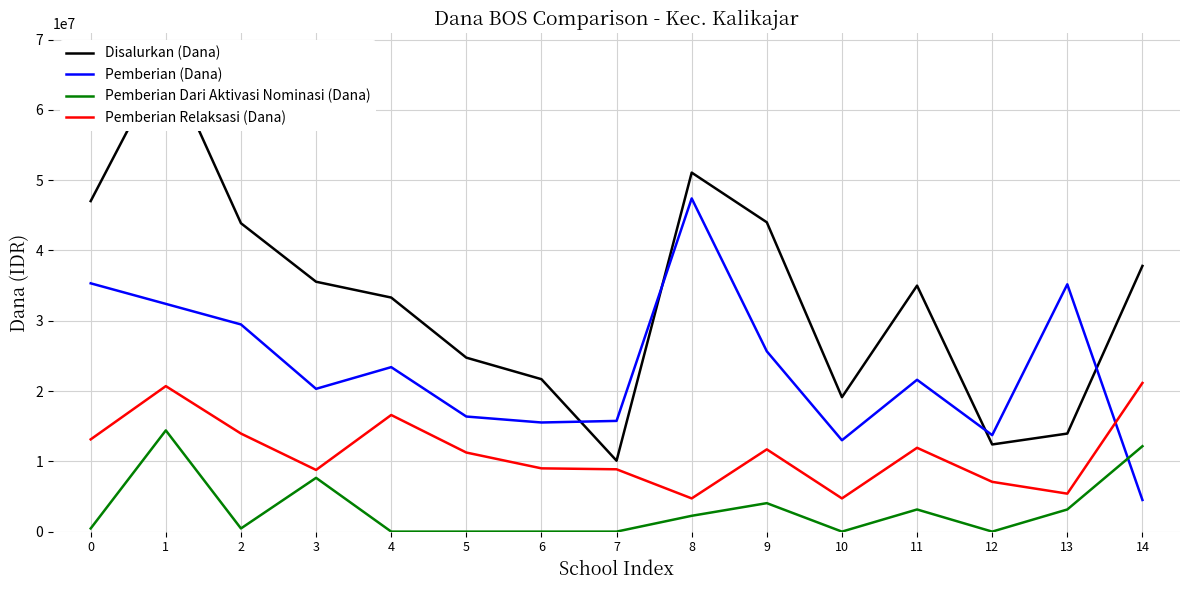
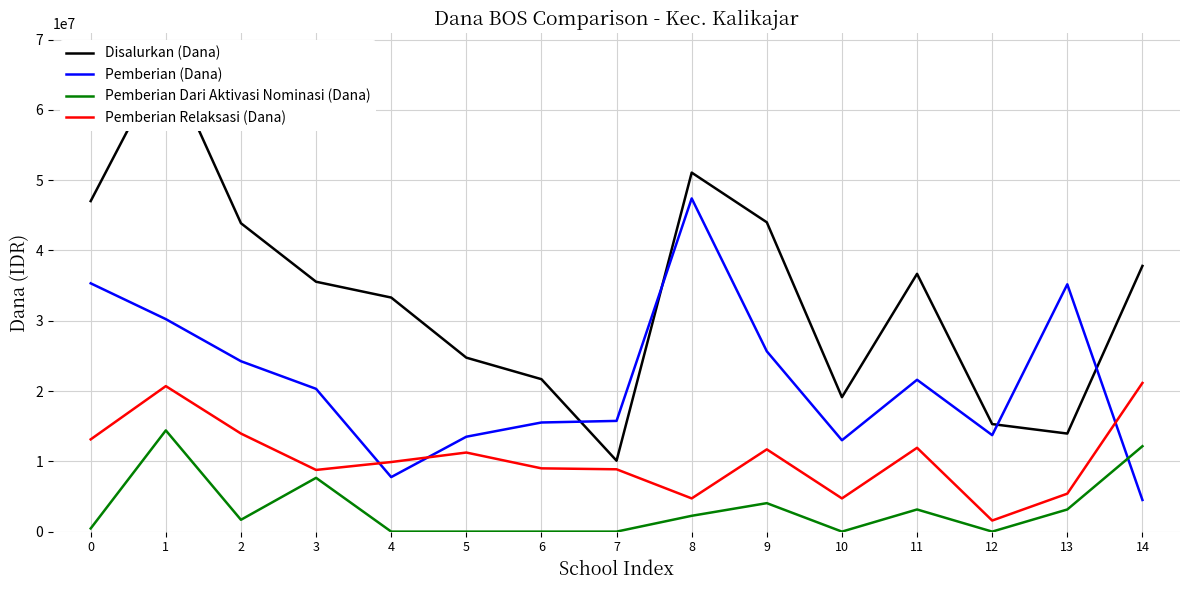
  {
    "Disalurkan (Dana)": {
      "0": 47000000,
      "2": 44000000,
      "3": 36000000,
      "4": 33000000,
      "5": 25000000,
      "6": 22000000,
      "7": 10000000,
      "8": 51000000,
      "9": 44000000,
      "10": 19000000,
-     "11": 35000000,
-     "12": 12000000,
+     "11": 37000000,
+     "12": 15000000,
      "13": 14000000,
      "14": 38000000
    },
    "Pemberian (Dana)": {
      "0": 35000000,
-     "1": 32000000,
-     "2": 29000000,
+     "1": 30000000,
+     "2": 24000000,
      "3": 20000000,
-     "4": 23000000,
-     "5": 16000000,
+     "4": 8000000,
+     "5": 14000000,
      "6": 16000000,
      "7": 16000000,
      "8": 47000000,
      "9": 26000000,
      "10": 13000000,
      "11": 22000000,
      "12": 14000000,
      "13": 35000000,
      "14": 5000000
    },
    "Pemberian Dari Aktivasi Nominasi (Dana)": {
      "0": 0,
      "1": 14000000,
-     "2": 0,
+     "2": 2000000,
      "3": 8000000,
      "4": 0,
      "5": 0,
      "6": 0,
      "7": 0,
      "8": 2000000,
      "9": 4000000,
      "10": 0,
      "11": 3000000,
      "12": 0,
      "13": 3000000,
      "14": 12000000
    },
    "Pemberian Relaksasi (Dana)": {
      "0": 13000000,
      "1": 21000000,
      "2": 14000000,
      "3": 9000000,
-     "4": 17000000,
+     "4": 10000000,
      "5": 11000000,
      "6": 9000000,
      "7": 9000000,
      "8": 5000000,
      "9": 12000000,
      "10": 5000000,
      "11": 12000000,
-     "12": 7000000,
+     "12": 2000000,
      "13": 5000000,
      "14": 21000000
    }
  }
